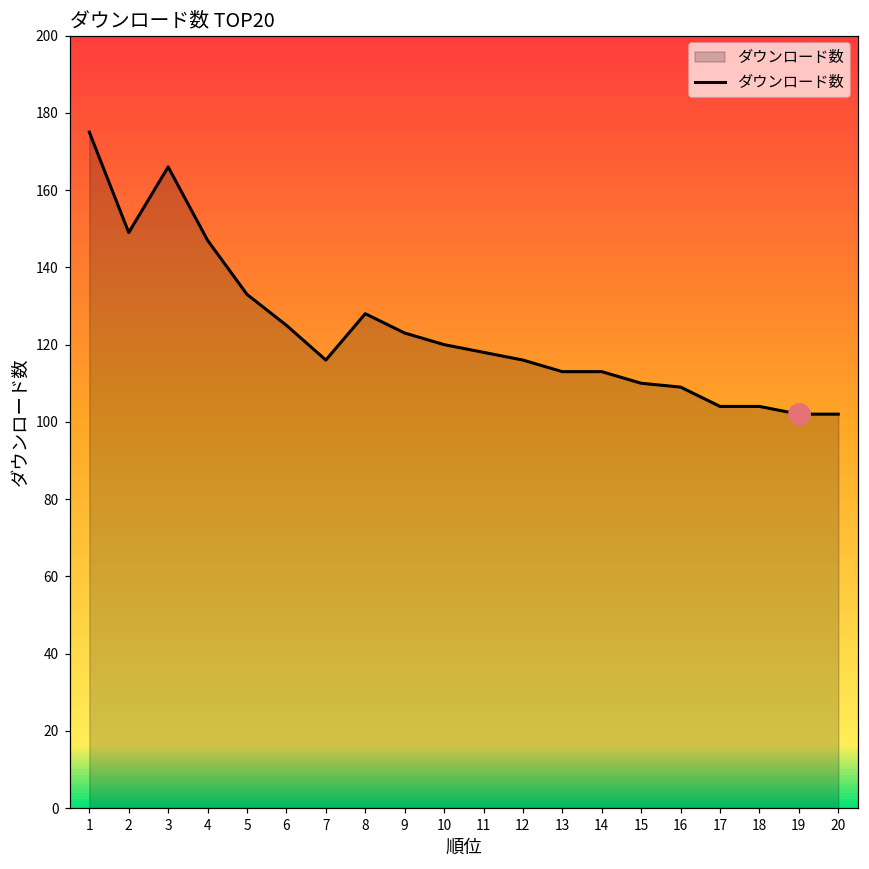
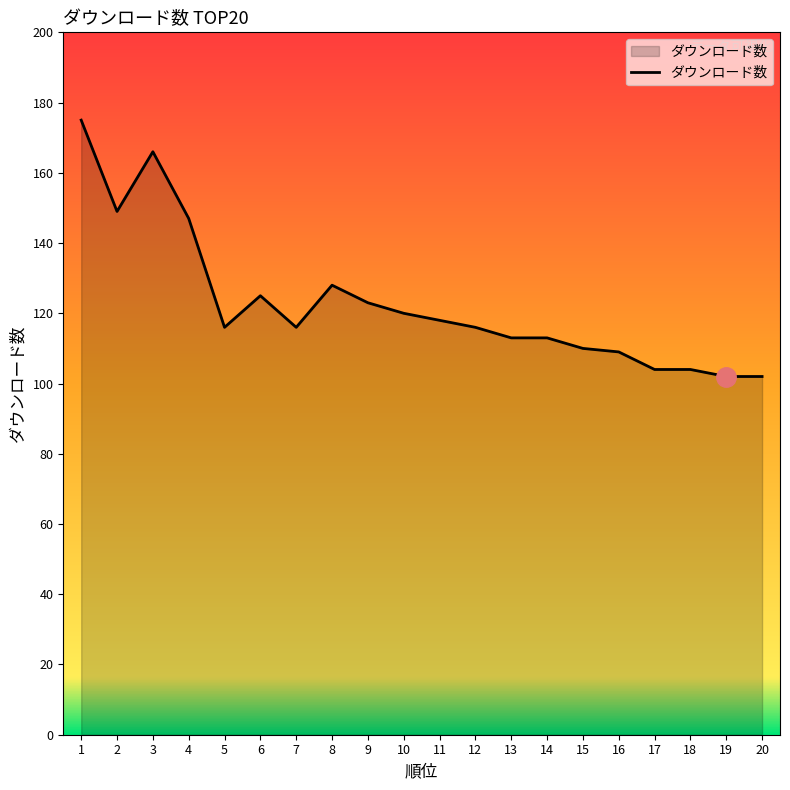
  {
    "ダウンロード数": {
      "1": 175,
      "2": 149,
      "3": 166,
      "4": 147,
-     "5": 133,
+     "5": 116,
      "6": 125,
      "7": 116,
      "8": 128,
      "9": 123,
      "10": 120,
      "11": 118,
      "12": 116,
      "13": 113,
      "14": 113,
      "15": 110,
      "16": 109,
      "17": 104,
      "18": 104,
      "20": 102
    }
  }
